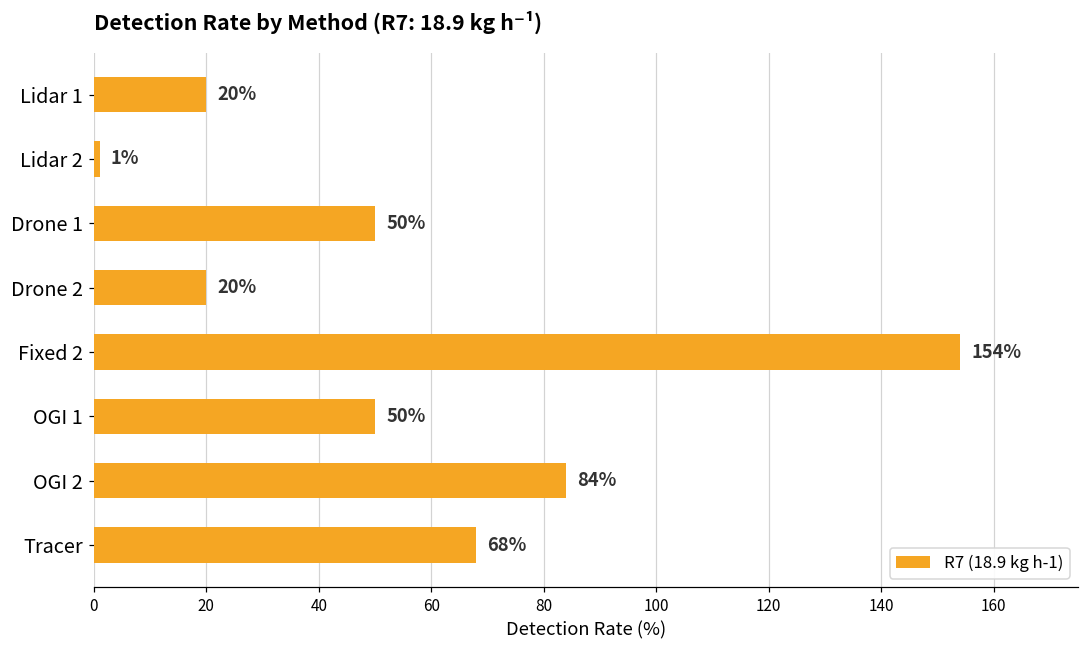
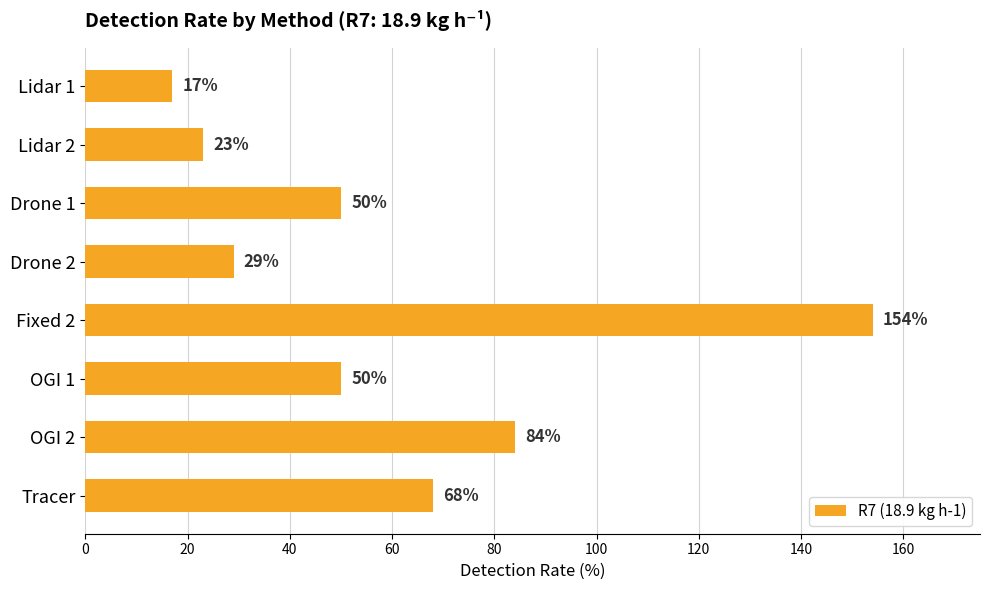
  {
-   "Lidar 1": "20%",
-   "Lidar 2": "1%",
+   "Lidar 1": "17%",
+   "Lidar 2": "23%",
    "Drone 1": "50%",
-   "Drone 2": "20%",
+   "Drone 2": "29%",
    "Fixed 2": "154%",
    "OGI 1": "50%",
    "OGI 2": "84%",
    "Tracer": "68%"
  }
